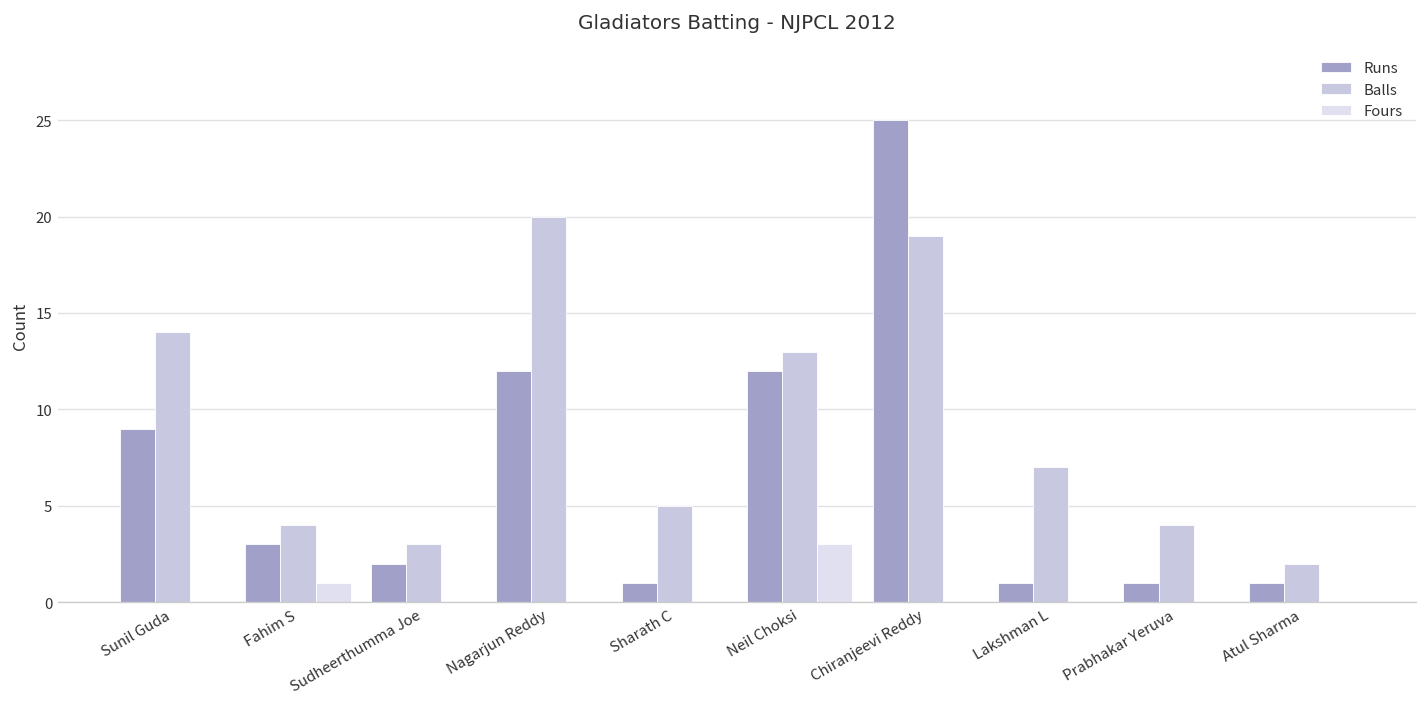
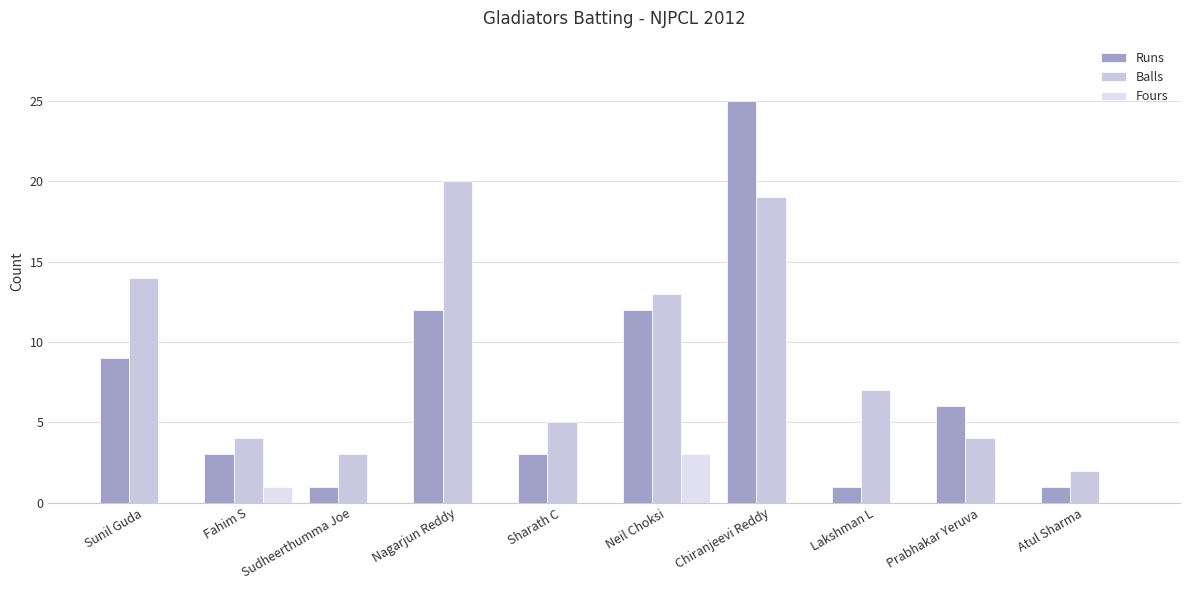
  {
    "Runs": {
      "Sunil Guda": 9,
      "Fahim S": 3,
-     "Sudheerthumma Joe": 2,
+     "Sudheerthumma Joe": 1,
      "Nagarjun Reddy": 12,
-     "Sharath C": 1,
+     "Sharath C": 3,
      "Neil Choksi": 12,
      "Chiranjeevi Reddy": 25,
      "Lakshman L": 1,
-     "Prabhakar Yeruva": 1,
+     "Prabhakar Yeruva": 6,
      "Atul Sharma": 1
    }
  }
